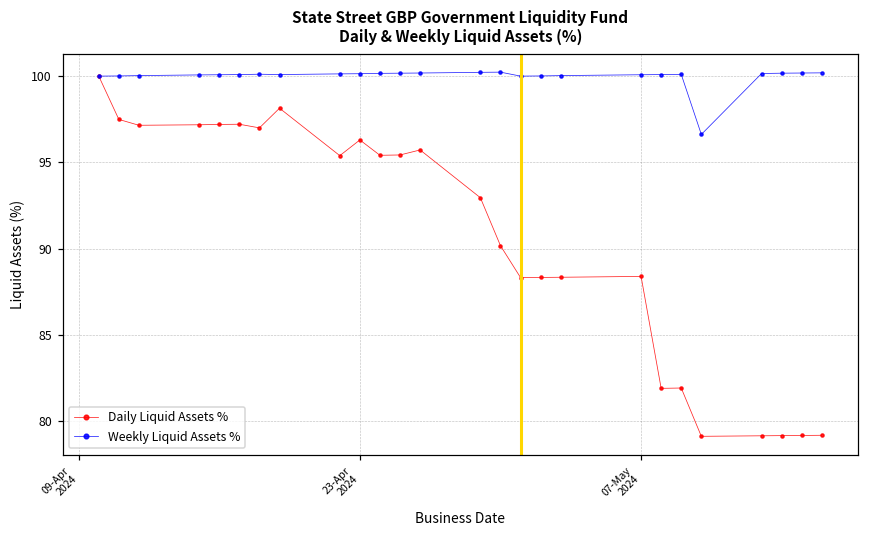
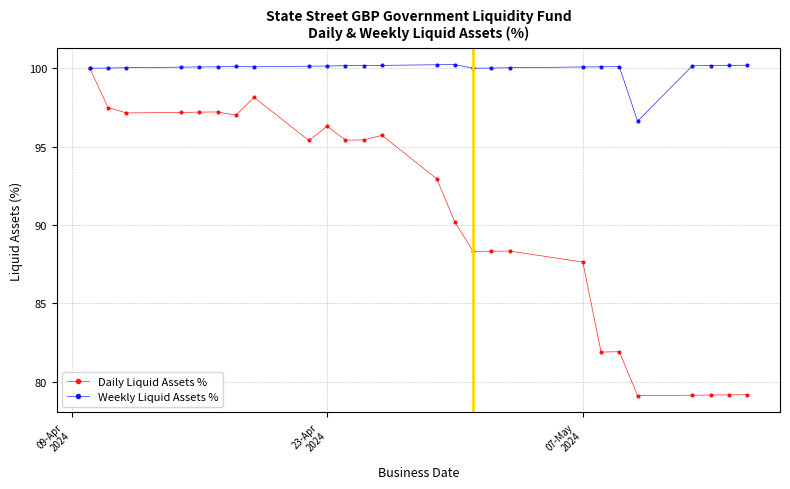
  {
    "Daily Liquid Assets %": {
      "23-Apr 2024": 96.3,
-     "07-May 2024": 88.4
+     "07-May 2024": 87.6
    },
    "Weekly Liquid Assets %": {
      "23-Apr 2024": 100.1,
      "07-May 2024": 100.1
    }
  }
